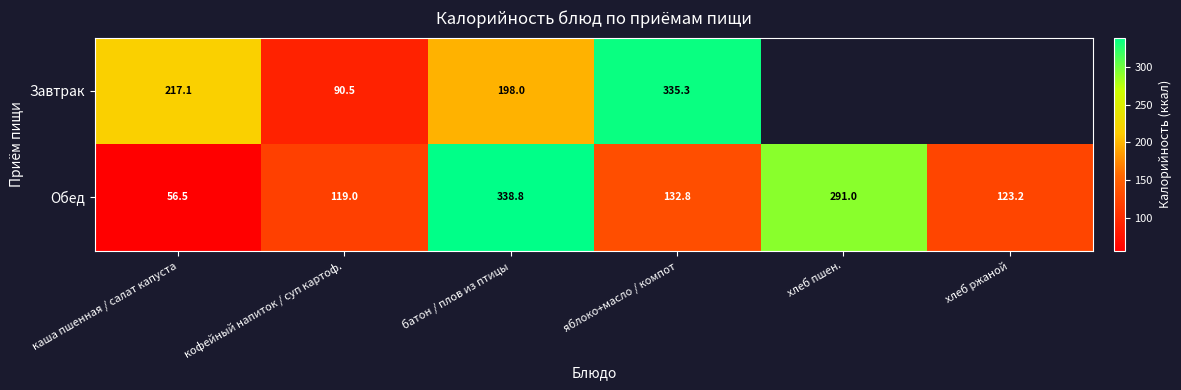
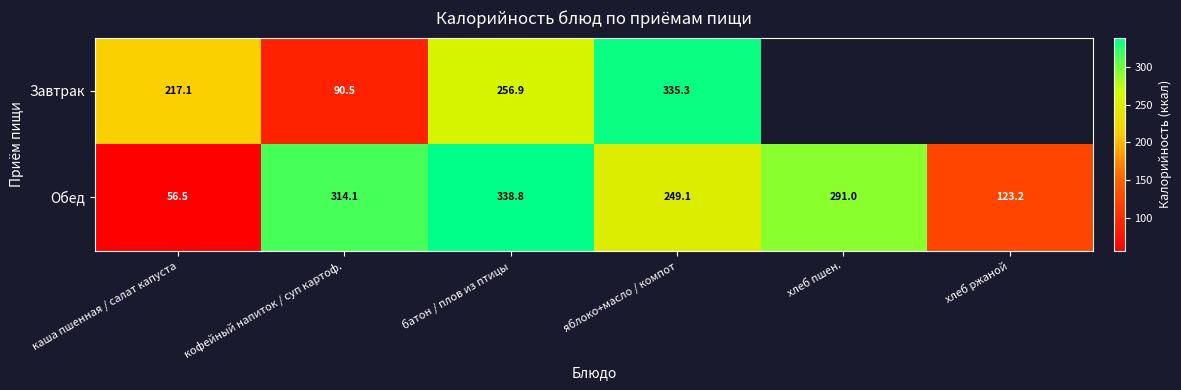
  {
    "Завтрак": {
      "каша пшенная / салат капуста": 217.1,
      "кофейный напиток / суп картоф.": 90.5,
-     "батон / плов из птицы": 198.0,
+     "батон / плов из птицы": 256.9,
      "яблоко+масло / компот": 335.3
    },
    "Обед": {
      "каша пшенная / салат капуста": 56.5,
-     "кофейный напиток / суп картоф.": 119.0,
+     "кофейный напиток / суп картоф.": 314.1,
      "батон / плов из птицы": 338.8,
-     "яблоко+масло / компот": 132.8,
+     "яблоко+масло / компот": 249.1,
      "хлеб пшен.": 291.0,
      "хлеб ржаной": 123.2
    }
  }
